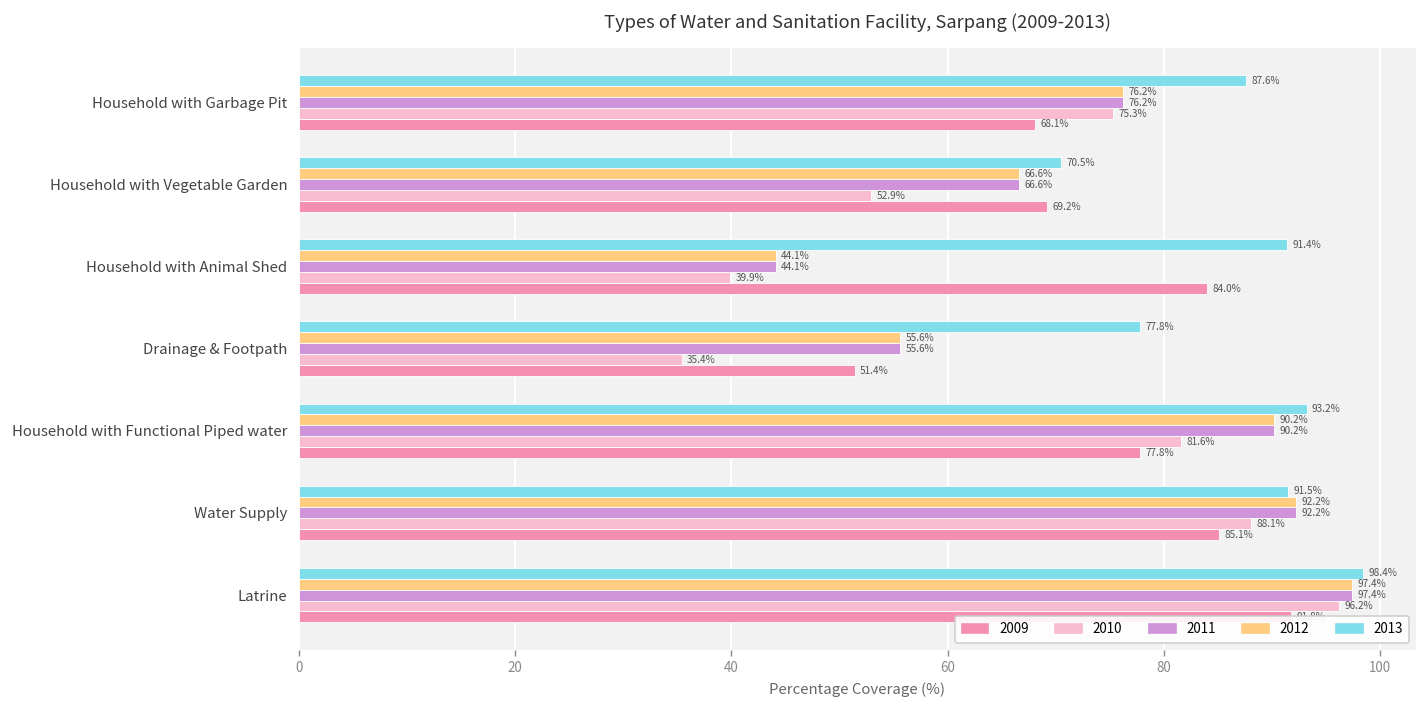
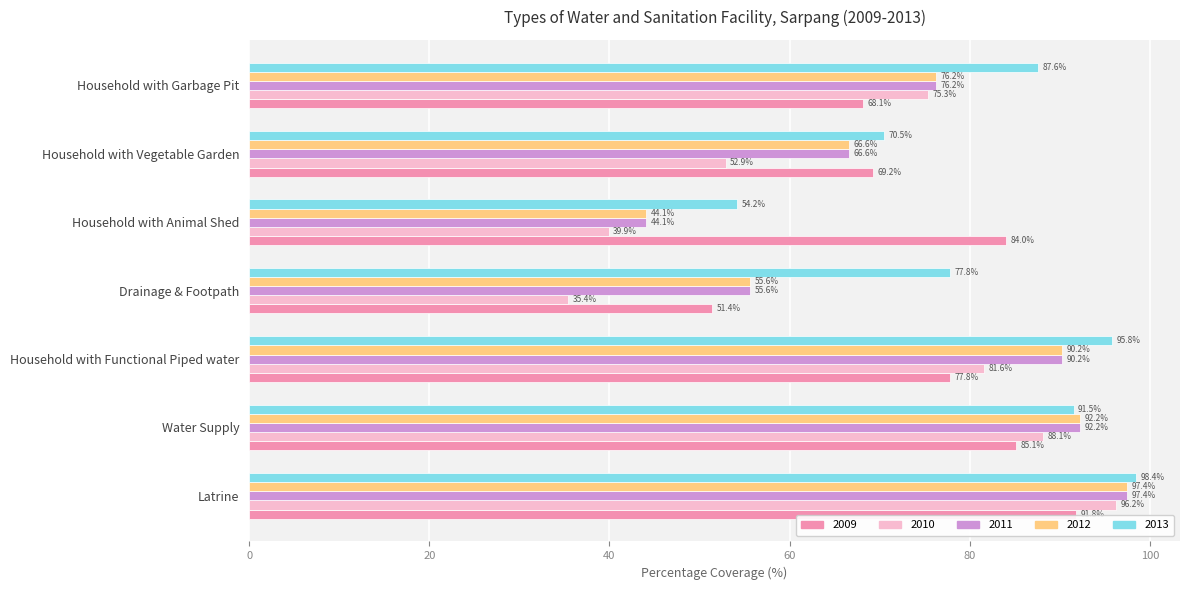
  {
    "2012": {
      "Household with Garbage Pit": "76.2%",
      "Household with Vegetable Garden": "66.6%",
      "Household with Animal Shed": "44.1%",
      "Drainage & Footpath": "55.6%",
      "Household with Functional Piped water": "90.2%",
      "Water Supply": "92.2%",
      "Latrine": "97.4%"
    },
    "2013": {
      "Household with Garbage Pit": "87.6%",
      "Household with Vegetable Garden": "70.5%",
-     "Household with Animal Shed": "91.4%",
+     "Household with Animal Shed": "54.2%",
      "Drainage & Footpath": "77.8%",
-     "Household with Functional Piped water": "93.2%",
+     "Household with Functional Piped water": "95.8%",
      "Water Supply": "91.5%",
      "Latrine": "98.4%"
    }
  }
